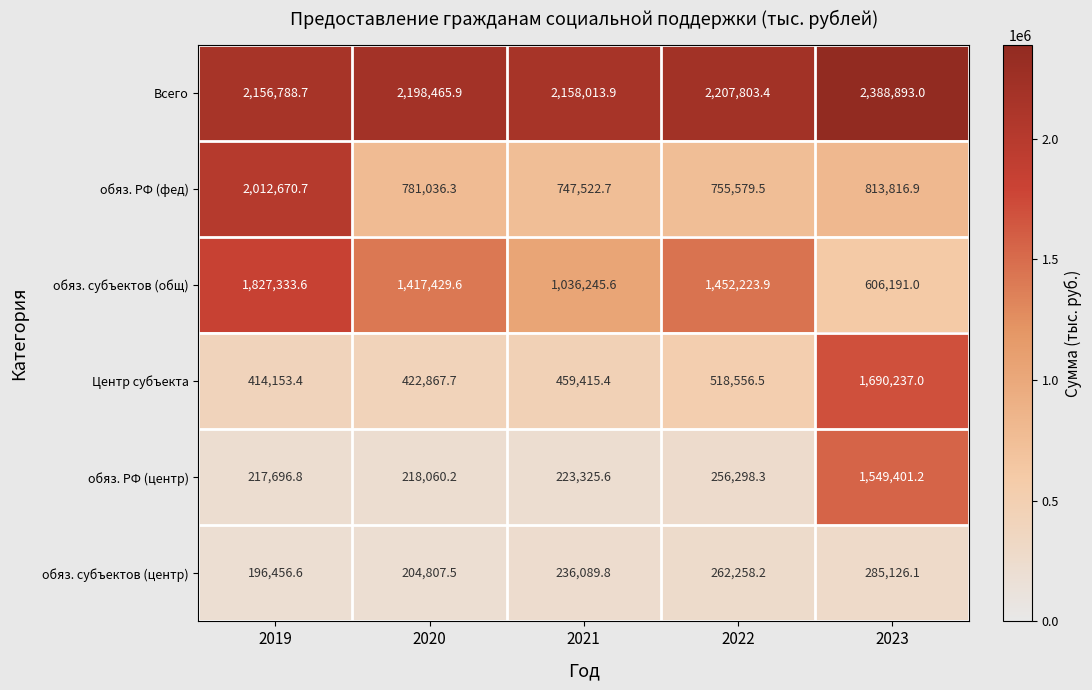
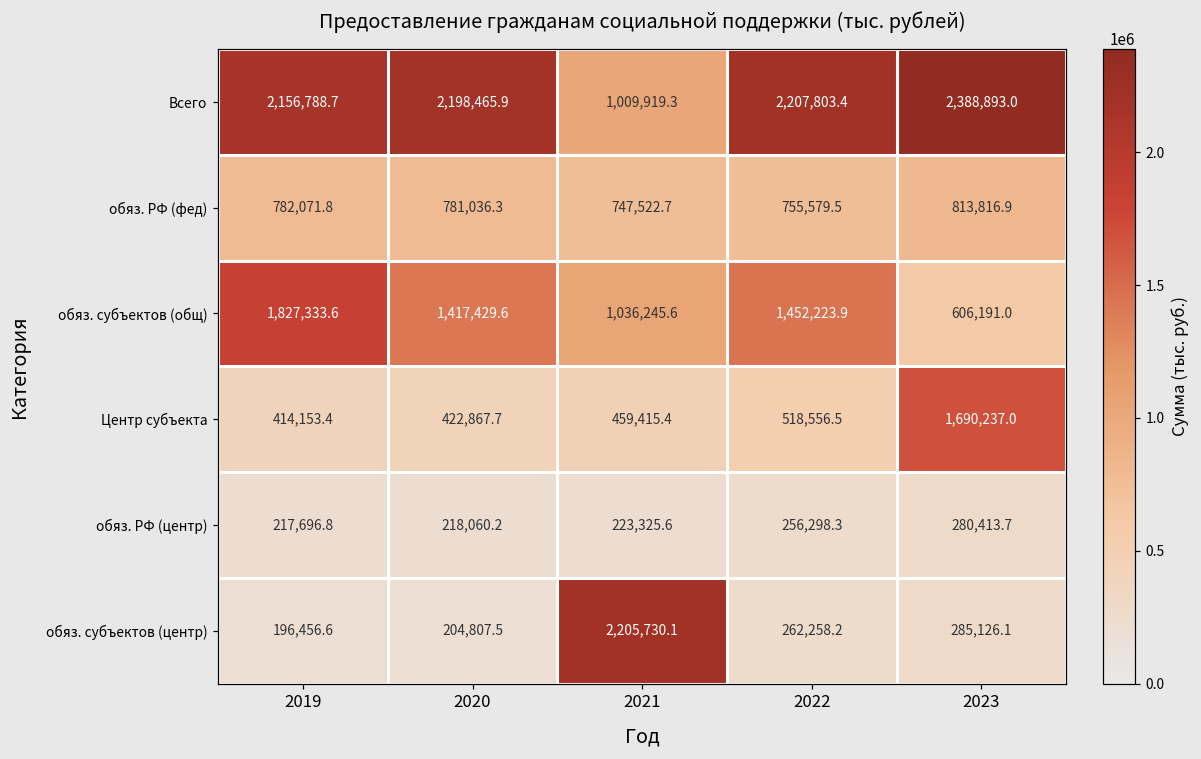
  {
    "Всего": {
      "2019": "2,156,788.7",
      "2020": "2,198,465.9",
-     "2021": "2,158,013.9",
+     "2021": "1,009,919.3",
      "2022": "2,207,803.4",
      "2023": "2,388,893.0"
    },
    "обяз. РФ (фед)": {
-     "2019": "2,012,670.7",
+     "2019": "782,071.8",
      "2020": "781,036.3",
      "2021": "747,522.7",
      "2022": "755,579.5",
      "2023": "813,816.9"
    },
    "обяз. субъектов (общ)": {
      "2019": "1,827,333.6",
      "2020": "1,417,429.6",
      "2021": "1,036,245.6",
      "2022": "1,452,223.9",
      "2023": "606,191.0"
    },
    "Центр субъекта": {
      "2019": "414,153.4",
      "2020": "422,867.7",
      "2021": "459,415.4",
      "2022": "518,556.5",
      "2023": "1,690,237.0"
    },
    "обяз. РФ (центр)": {
      "2019": "217,696.8",
      "2020": "218,060.2",
      "2021": "223,325.6",
      "2022": "256,298.3",
-     "2023": "1,549,401.2"
+     "2023": "280,413.7"
    },
    "обяз. субъектов (центр)": {
      "2019": "196,456.6",
      "2020": "204,807.5",
-     "2021": "236,089.8",
+     "2021": "2,205,730.1",
      "2022": "262,258.2",
      "2023": "285,126.1"
    }
  }
